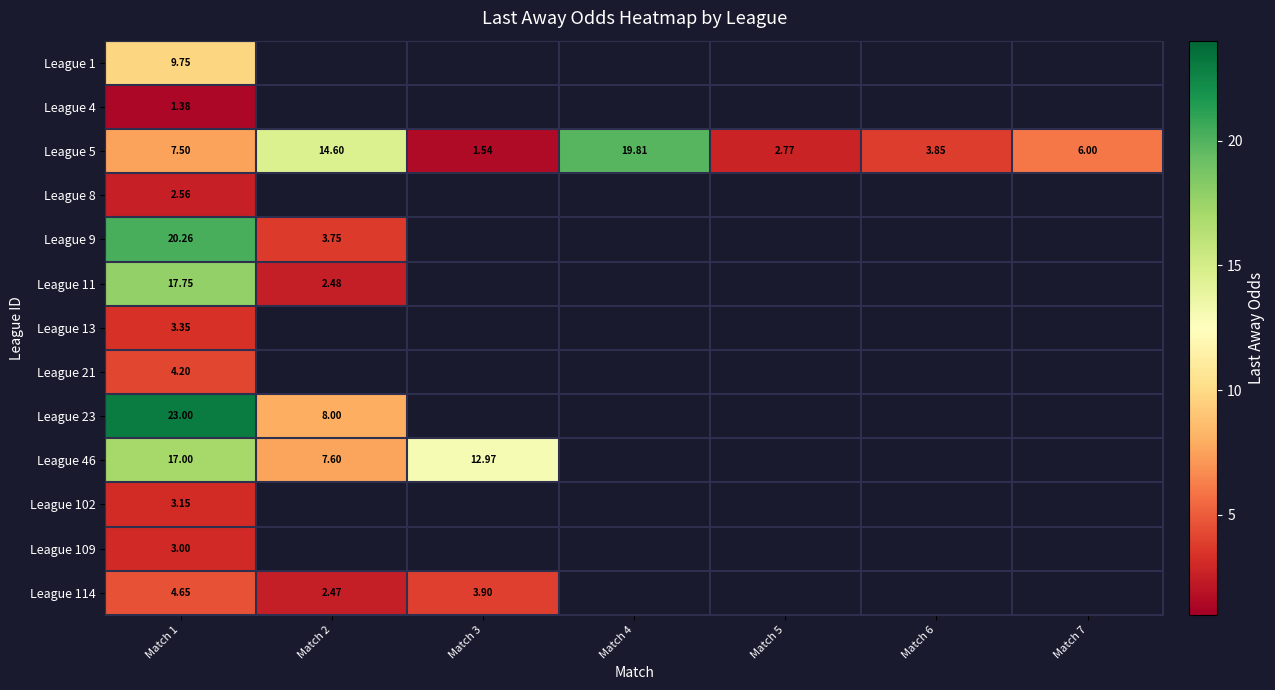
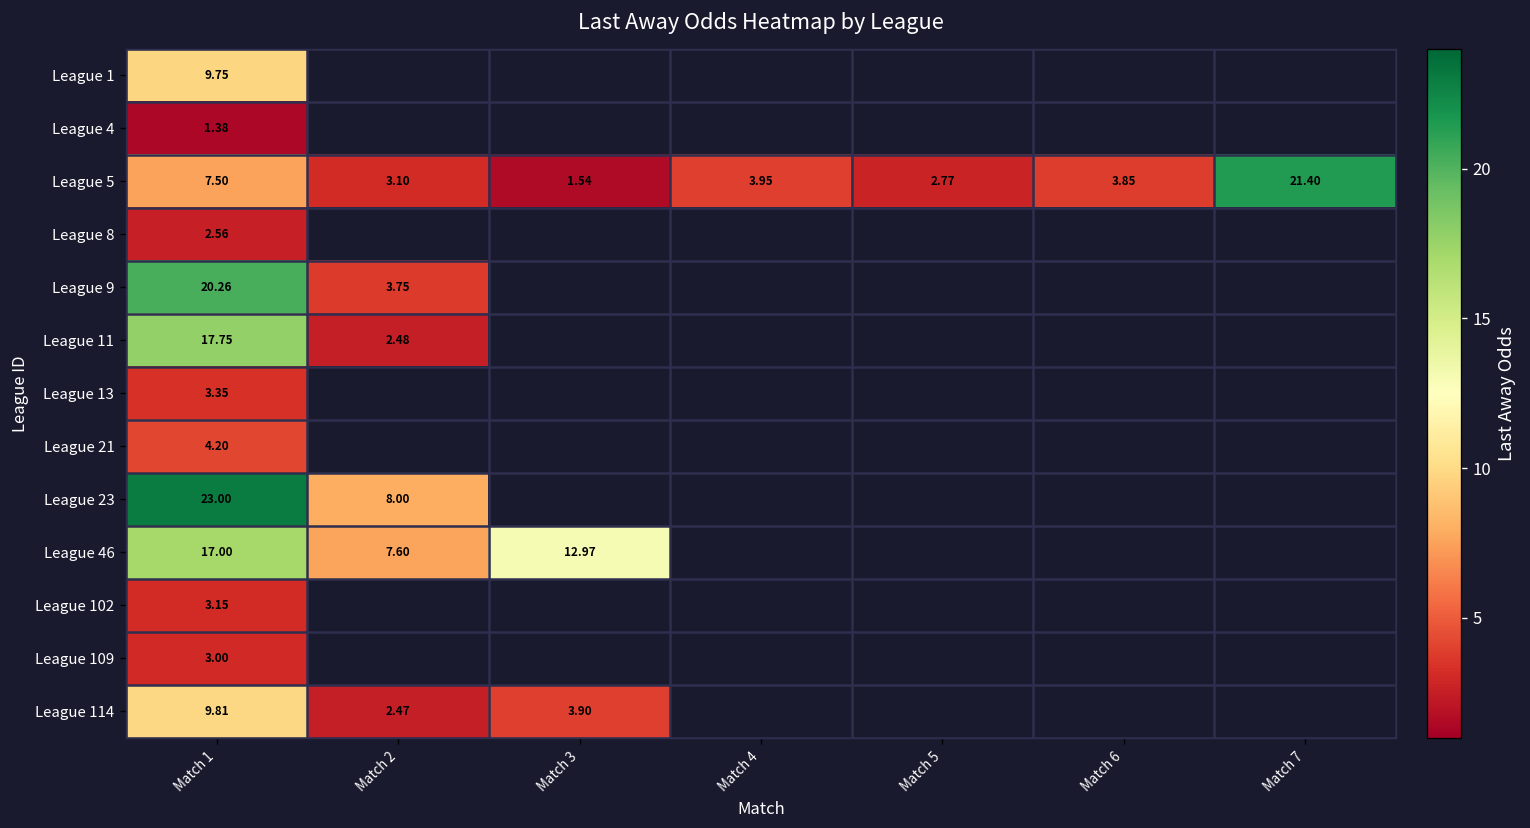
  {
    "League 1": {
      "Match 1": 9.75
    },
    "League 4": {
      "Match 1": 1.38
    },
    "League 5": {
      "Match 1": 7.50,
-     "Match 2": 14.60,
+     "Match 2": 3.10,
      "Match 3": 1.54,
-     "Match 4": 19.81,
+     "Match 4": 3.95,
      "Match 5": 2.77,
      "Match 6": 3.85,
-     "Match 7": 6.00
+     "Match 7": 21.40
    },
    "League 8": {
      "Match 1": 2.56
    },
    "League 9": {
      "Match 1": 20.26,
      "Match 2": 3.75
    },
    "League 11": {
      "Match 1": 17.75,
      "Match 2": 2.48
    },
    "League 13": {
      "Match 1": 3.35
    },
    "League 21": {
      "Match 1": 4.20
    },
    "League 23": {
      "Match 1": 23.00,
      "Match 2": 8.00
    },
    "League 46": {
      "Match 1": 17.00,
      "Match 2": 7.60,
      "Match 3": 12.97
    },
    "League 102": {
      "Match 1": 3.15
    },
    "League 109": {
      "Match 1": 3.00
    },
    "League 114": {
-     "Match 1": 4.65,
+     "Match 1": 9.81,
      "Match 2": 2.47,
      "Match 3": 3.90
    }
  }
